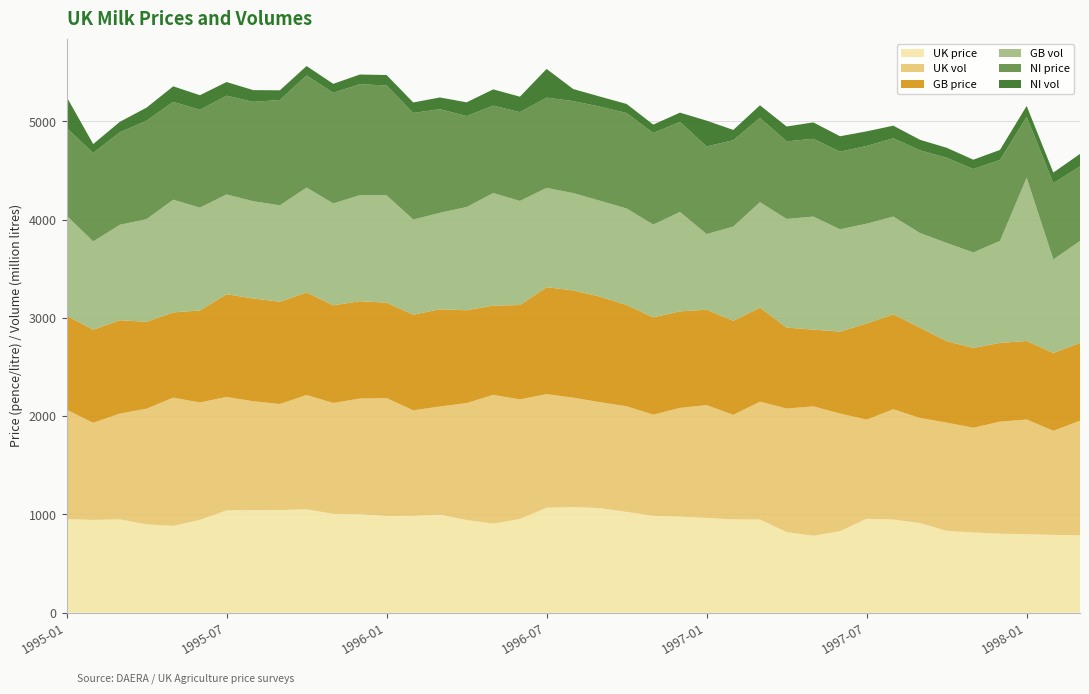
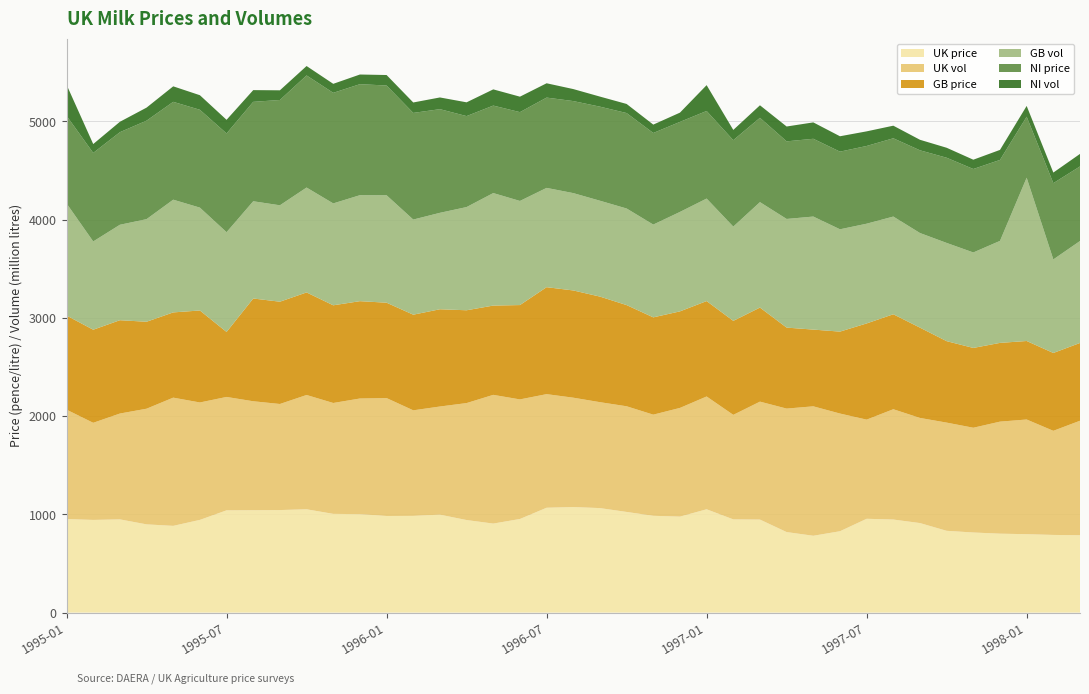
  {
    "UK price": {
      "1995-01": 1000,
      "1995-07": 1000,
      "1996-01": 1000,
      "1996-07": 1100,
-     "1997-01": 1000,
+     "1997-01": 1100,
      "1997-07": 1000,
      "1998-01": 800
    },
    "UK vol": {
      "1995-01": 1100,
      "1995-07": 1200,
      "1996-01": 1200,
      "1996-07": 1200,
      "1997-01": 1100,
      "1997-07": 1000,
      "1998-01": 1200
    },
    "GB price": {
      "1995-01": 1000,
-     "1995-07": 1000,
+     "1995-07": 700,
      "1996-01": 1000,
      "1996-07": 1100,
      "1997-01": 1000,
      "1997-07": 1000,
      "1998-01": 800
    },
    "GB vol": {
-     "1995-01": 1000,
+     "1995-01": 1100,
      "1995-07": 1000,
      "1996-01": 1100,
      "1996-07": 1000,
-     "1997-01": 800,
+     "1997-01": 1000,
      "1997-07": 1000,
      "1998-01": 1700
    },
    "NI price": {
      "1995-01": 900,
      "1995-07": 1000,
      "1996-01": 1100,
      "1996-07": 900,
      "1997-01": 900,
      "1997-07": 800,
      "1998-01": 600
    },
    "NI vol": {
      "1995-01": 300,
      "1995-07": 100,
      "1996-01": 100,
-     "1996-07": 300,
+     "1996-07": 100,
      "1997-01": 300,
      "1997-07": 100,
      "1998-01": 100
    }
  }
